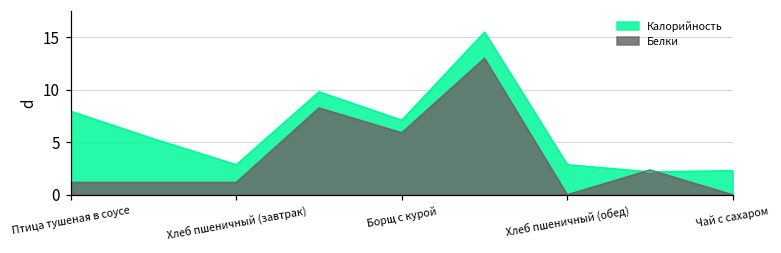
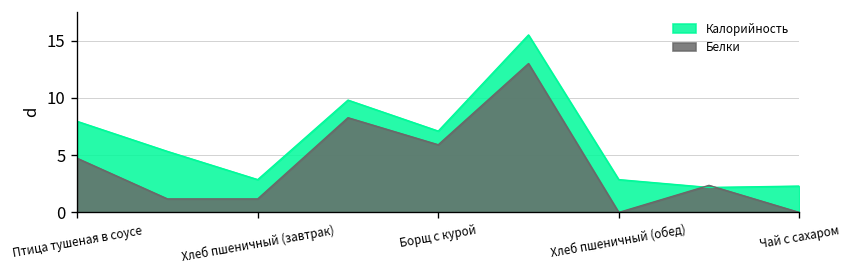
  {
    "Калорийность": {
      "Птица тушеная в соусе": 8,
      "Хлеб пшеничный (завтрак)": 3,
      "Борщ с курой": 7,
      "Хлеб пшеничный (обед)": 3,
      "Чай с сахаром": 2
    },
    "Белки": {
-     "Птица тушеная в соусе": 1,
+     "Птица тушеная в соусе": 5,
      "Хлеб пшеничный (завтрак)": 1,
      "Борщ с курой": 6,
      "Хлеб пшеничный (обед)": 0,
      "Чай с сахаром": 0
    }
  }
